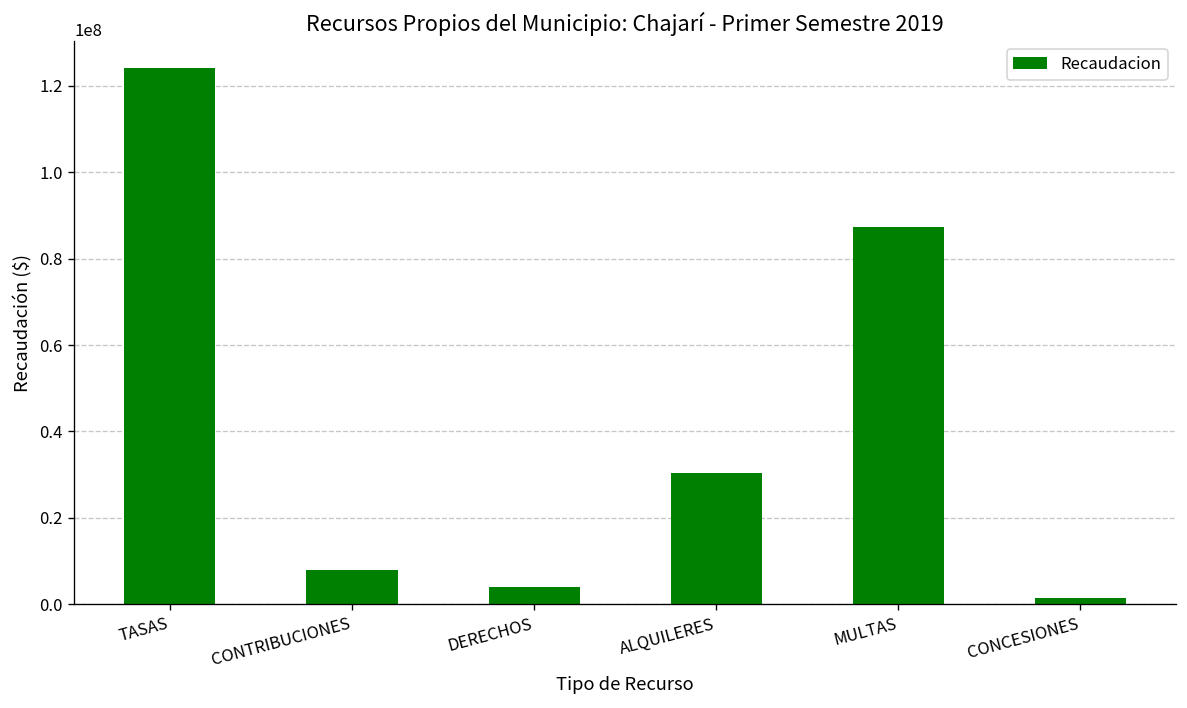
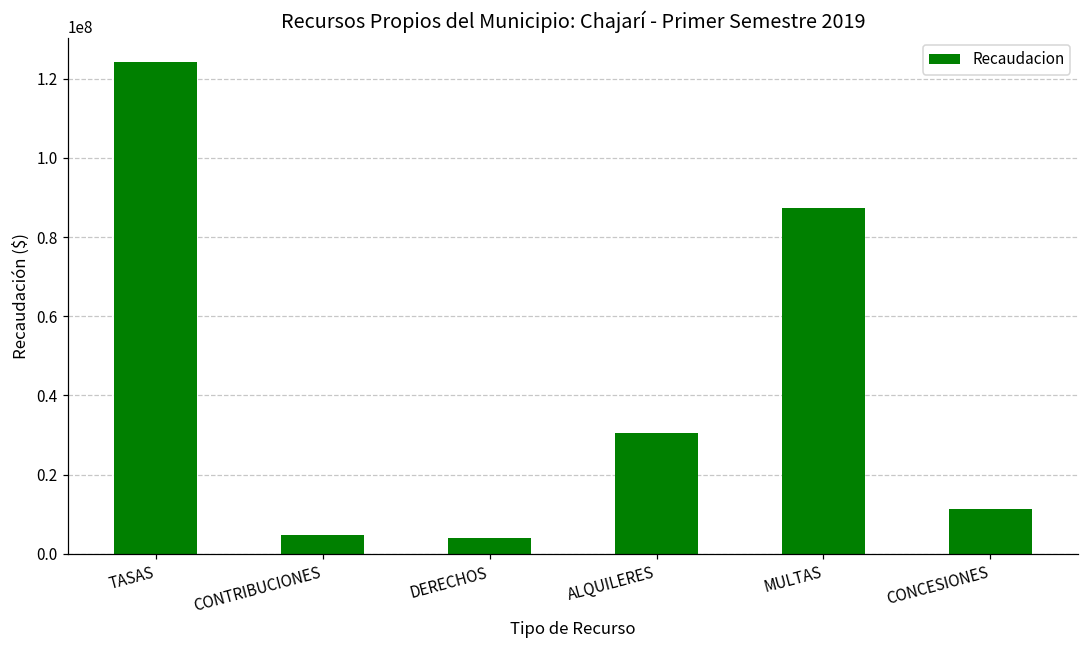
  {
    "TASAS": 124000000,
-   "CONTRIBUCIONES": 8000000,
+   "CONTRIBUCIONES": 5000000,
    "DERECHOS": 4000000,
    "ALQUILERES": 30000000,
    "MULTAS": 87000000,
-   "CONCESIONES": 2000000
+   "CONCESIONES": 11000000
  }
